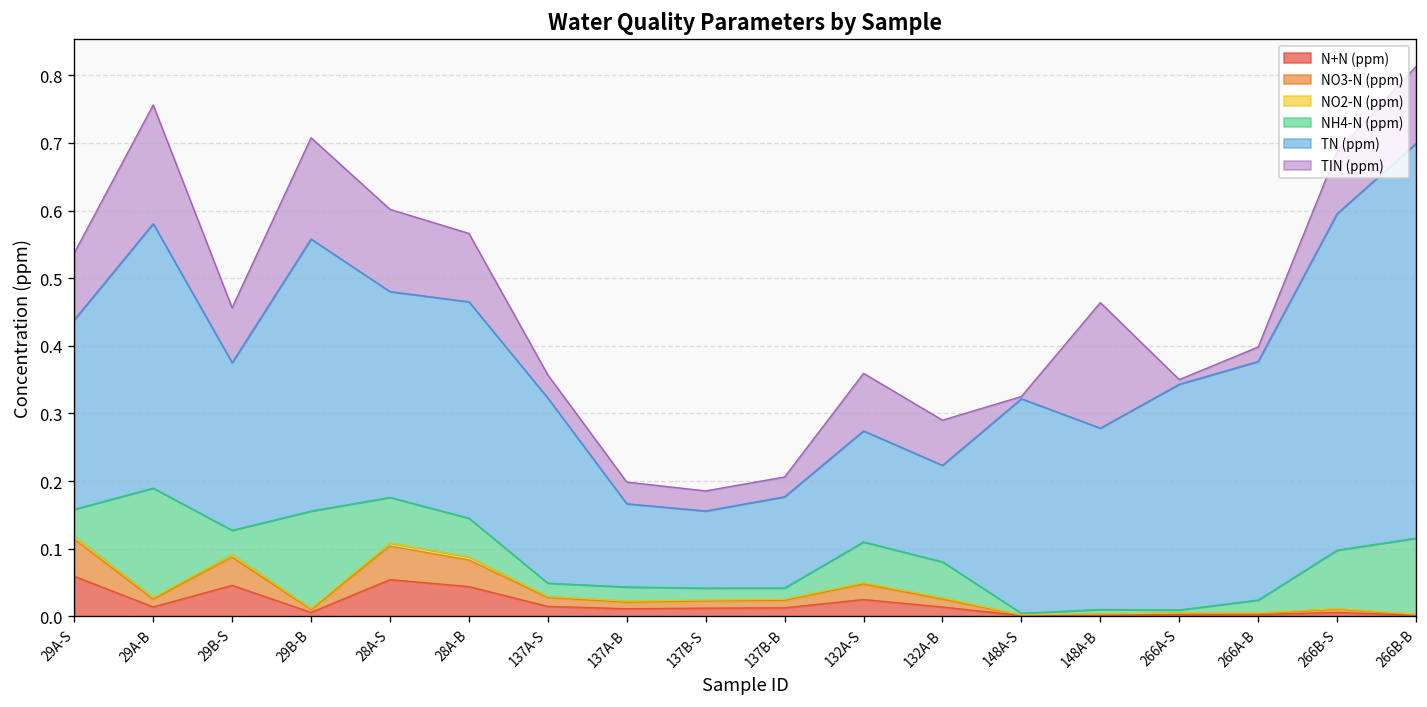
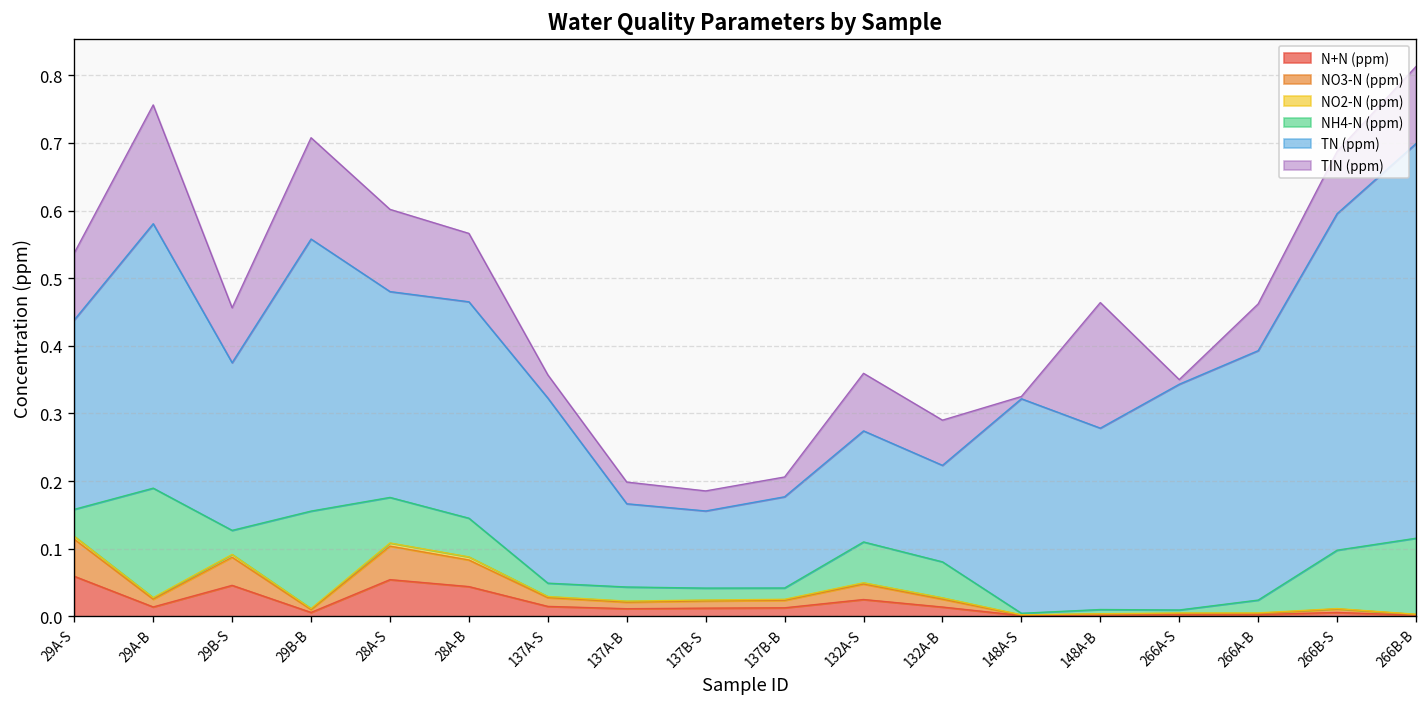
  {
    "NO2-N (ppm)": {
      "28A-S": 0.00,
      "28A-B": 0.00
    },
    "NH4-N (ppm)": {
      "29A-S": 0.04,
      "29A-B": 0.16,
      "29B-S": 0.04,
      "29B-B": 0.14,
      "28A-S": 0.07,
      "28A-B": 0.06,
      "137A-S": 0.02,
      "137A-B": 0.02,
      "137B-S": 0.02,
      "137B-B": 0.02,
      "132A-S": 0.06,
      "132A-B": 0.05,
      "148A-B": 0.01,
      "266A-B": 0.02,
      "266B-S": 0.09,
      "266B-B": 0.11
    },
    "TN (ppm)": {
      "29A-S": 0.28,
      "29A-B": 0.39,
      "29B-S": 0.25,
      "29B-B": 0.40,
      "28A-S": 0.30,
      "28A-B": 0.32,
      "137A-S": 0.27,
      "137A-B": 0.12,
      "137B-S": 0.11,
      "137B-B": 0.13,
      "132A-S": 0.16,
      "132A-B": 0.14,
      "148A-B": 0.27,
      "266A-S": 0.33,
-     "266A-B": 0.35,
+     "266A-B": 0.37,
      "266B-S": 0.50,
      "266B-B": 0.58
    },
    "TIN (ppm)": {
      "29A-S": 0.10,
      "29A-B": 0.18,
      "29B-S": 0.08,
      "29B-B": 0.15,
      "28A-S": 0.12,
      "28A-B": 0.10,
      "137A-S": 0.03,
      "137A-B": 0.03,
      "137B-S": 0.03,
      "137B-B": 0.03,
      "132A-S": 0.09,
      "132A-B": 0.07,
      "148A-B": 0.19,
      "266A-S": 0.01,
-     "266A-B": 0.02,
+     "266A-B": 0.07,
      "266B-B": 0.11
    }
  }
